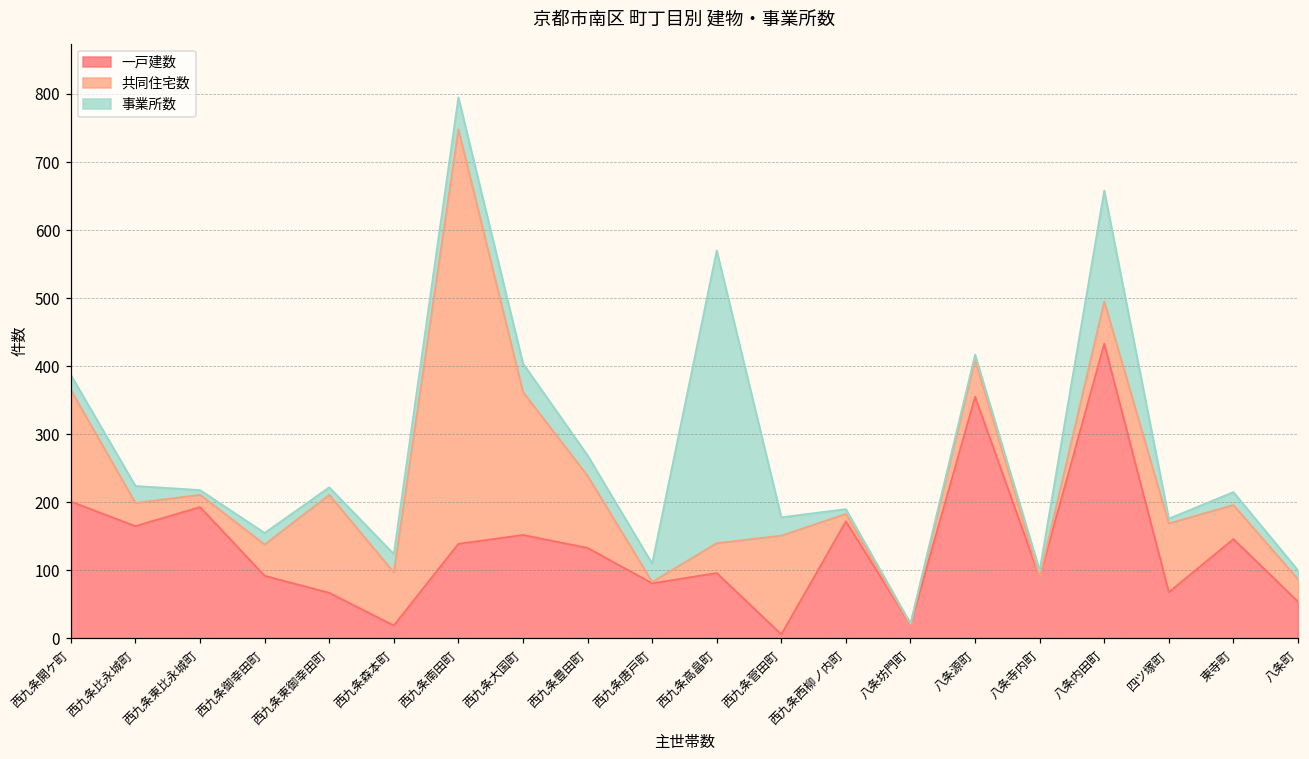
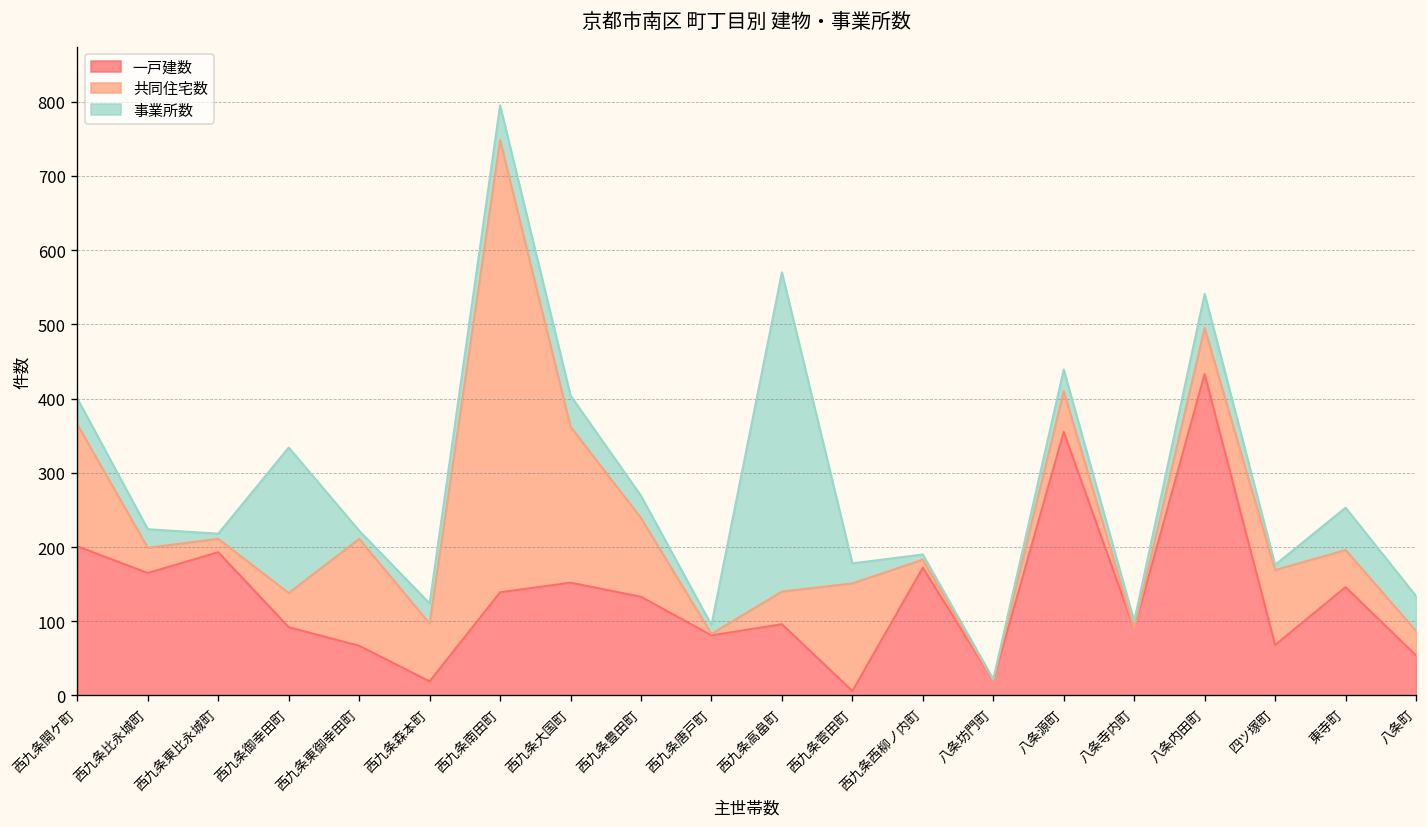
  {
    "事業所数": {
-     "西九条開ケ町": 20,
+     "西九条開ケ町": 40,
      "西九条比永城町": 30,
      "西九条東比永城町": 10,
-     "西九条御幸田町": 20,
+     "西九条御幸田町": 200,
      "西九条東御幸田町": 10,
      "西九条森本町": 30,
      "西九条南田町": 50,
      "西九条大国町": 40,
      "西九条豊田町": 30,
-     "西九条唐戸町": 30,
+     "西九条唐戸町": 10,
      "西九条高畠町": 430,
      "西九条菅田町": 30,
      "西九条西柳ノ内町": 10,
-     "八条源町": 10,
+     "八条源町": 30,
      "八条寺内町": 10,
-     "八条内田町": 160,
+     "八条内田町": 50,
      "四ツ塚町": 10,
-     "東寺町": 20,
-     "八条町": 10
+     "東寺町": 60,
+     "八条町": 50
    }
  }
